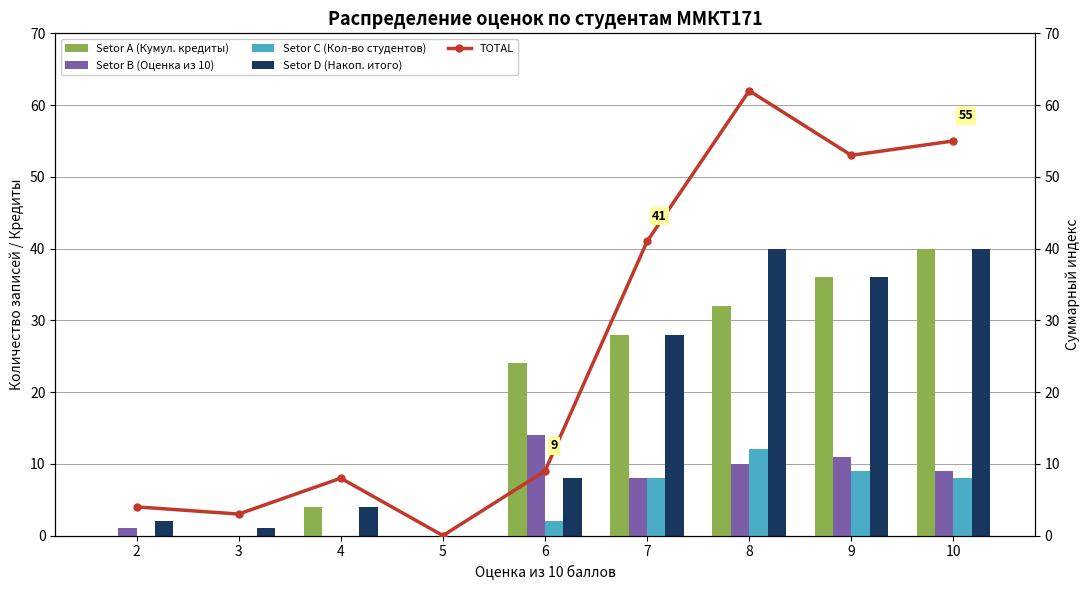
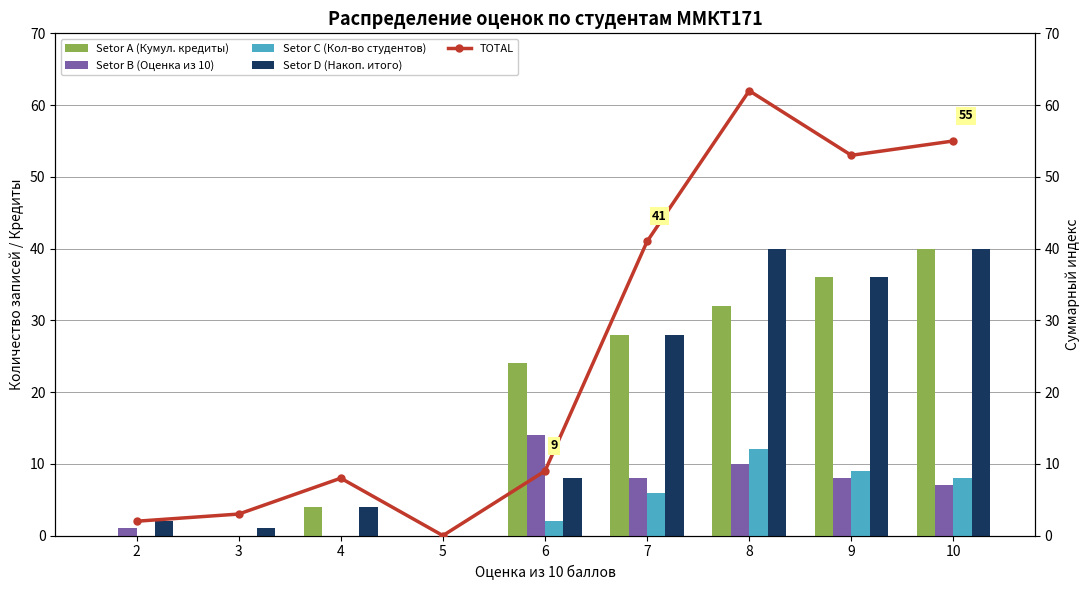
  {
    "Setor A (Кумул. кредиты)": {
      "2": 0,
      "3": 0,
      "4": 4,
      "5": 0,
      "6": 24,
      "7": 28,
      "8": 32,
      "9": 36,
      "10": 40
    },
    "Setor B (Оценка из 10)": {
      "2": 1,
      "3": 0,
      "4": 0,
      "5": 0,
      "7": 8,
      "8": 10,
-     "9": 11,
-     "10": 9
+     "9": 8,
+     "10": 7
    },
    "Setor C (Кол-во студентов)": {
      "2": 0,
      "3": 0,
      "4": 0,
      "5": 0,
      "6": 2,
-     "7": 8,
+     "7": 6,
      "8": 12,
      "9": 9,
      "10": 8
    },
    "Setor D (Накоп. итого)": {
      "2": 2,
      "3": 1,
      "4": 4,
      "5": 0,
      "6": 8,
      "7": 28,
      "8": 40,
      "9": 36,
      "10": 40
    },
    "TOTAL": {
-     "2": 4,
+     "2": 2,
      "3": 3,
      "4": 8,
      "5": 0,
      "8": 62,
      "9": 53
    }
  }
